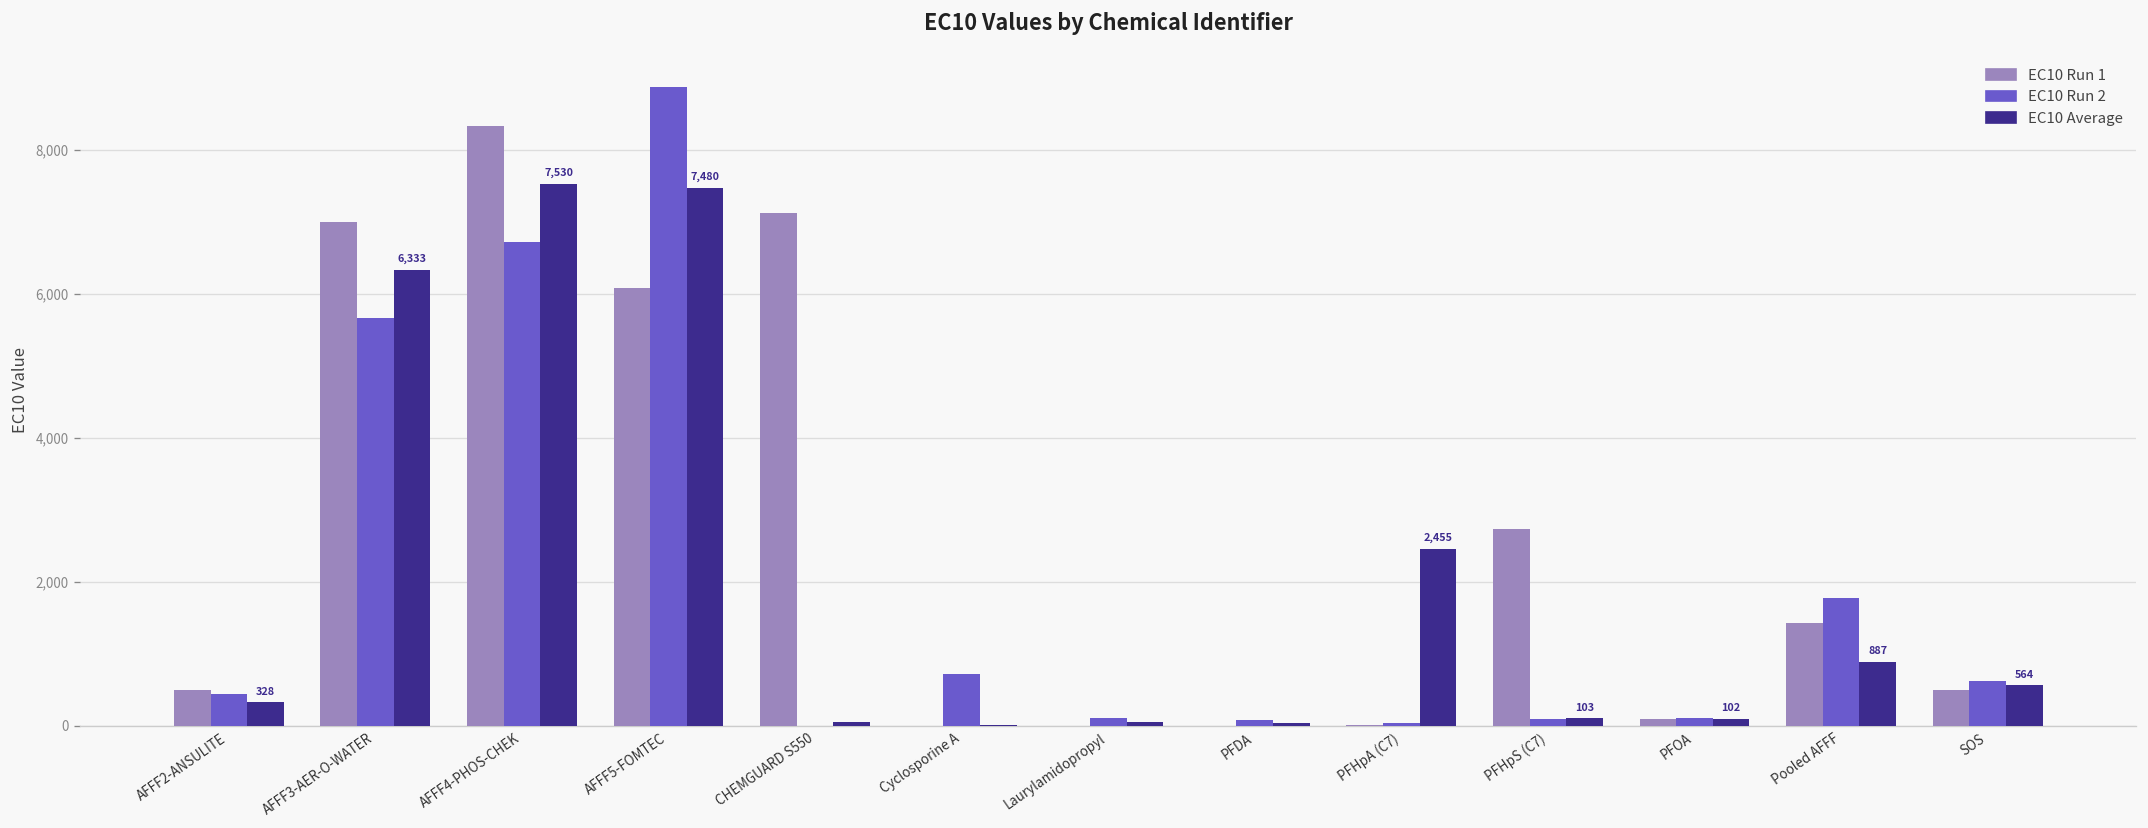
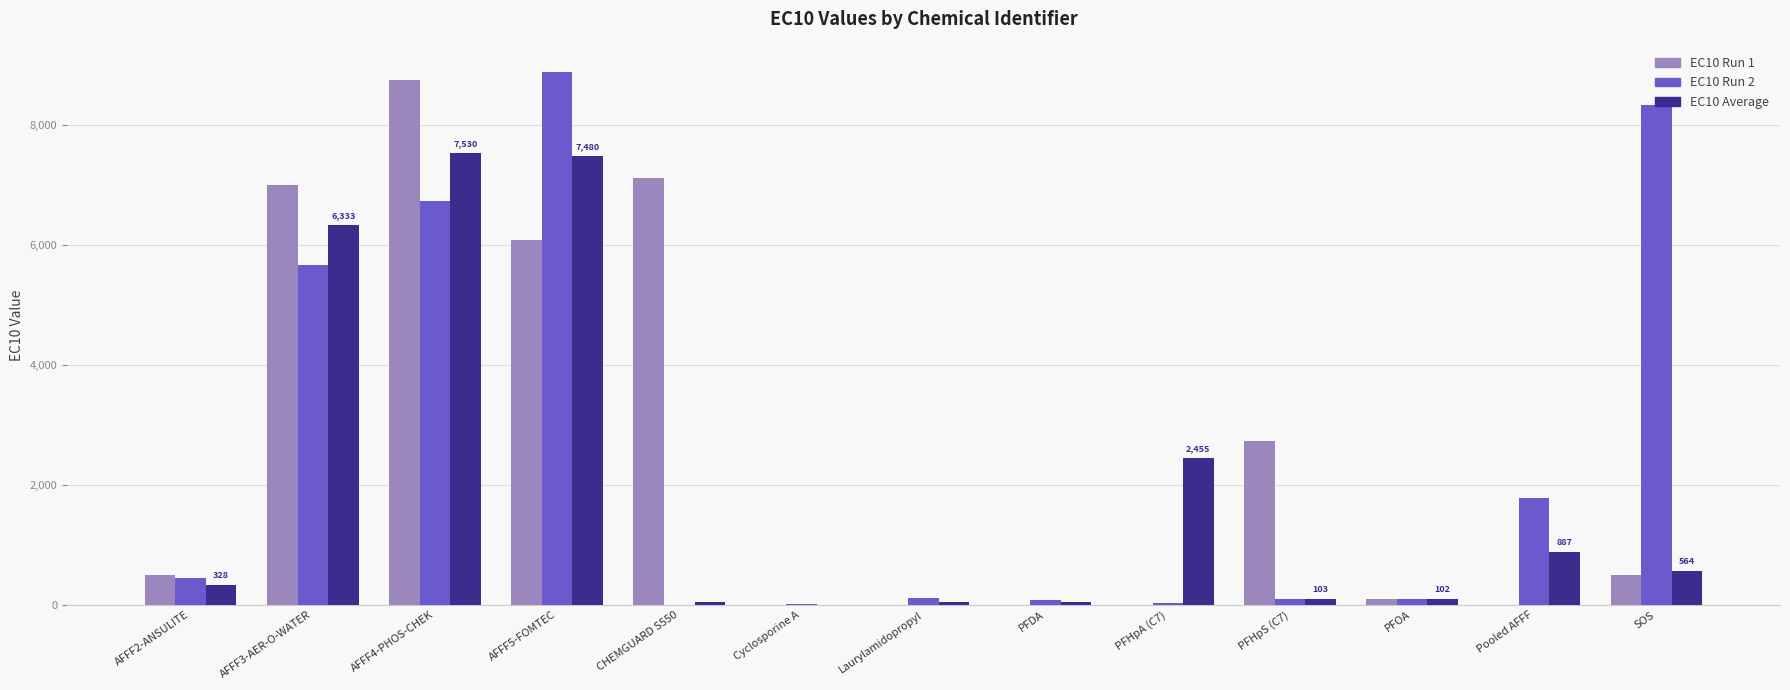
  {
    "EC10 Run 1": {
      "AFFF2-ANSULITE": "500",
      "AFFF3-AER-O-WATER": "7,000",
-     "AFFF4-PHOS-CHEK": "8,300",
+     "AFFF4-PHOS-CHEK": "8,800",
      "AFFF5-FOMTEC": "6,100",
      "CHEMGUARD S550": "7,100",
      "Laurylamidopropyl": "0",
      "PFDA": "0",
      "PFHpS (C7)": "2,700",
      "PFOA": "100",
-     "Pooled AFFF": "1,400",
+     "Pooled AFFF": "0",
      "SOS": "500"
    },
    "EC10 Run 2": {
      "AFFF2-ANSULITE": "400",
      "AFFF3-AER-O-WATER": "5,700",
      "AFFF4-PHOS-CHEK": "6,700",
      "AFFF5-FOMTEC": "8,900",
      "CHEMGUARD S550": "0",
-     "Cyclosporine A": "700",
+     "Cyclosporine A": "0",
      "Laurylamidopropyl": "100",
      "PFDA": "100",
      "PFHpS (C7)": "100",
      "PFOA": "100",
      "Pooled AFFF": "1,800",
-     "SOS": "600"
+     "SOS": "8,300"
    },
    "EC10 Average": {
      "AFFF2-ANSULITE": "328",
      "AFFF3-AER-O-WATER": "6,333",
      "AFFF4-PHOS-CHEK": "7,530",
      "AFFF5-FOMTEC": "7,480",
      "PFHpA (C7)": "2,455",
      "PFHpS (C7)": "103",
      "PFOA": "102",
      "Pooled AFFF": "887",
      "SOS": "564"
    }
  }
